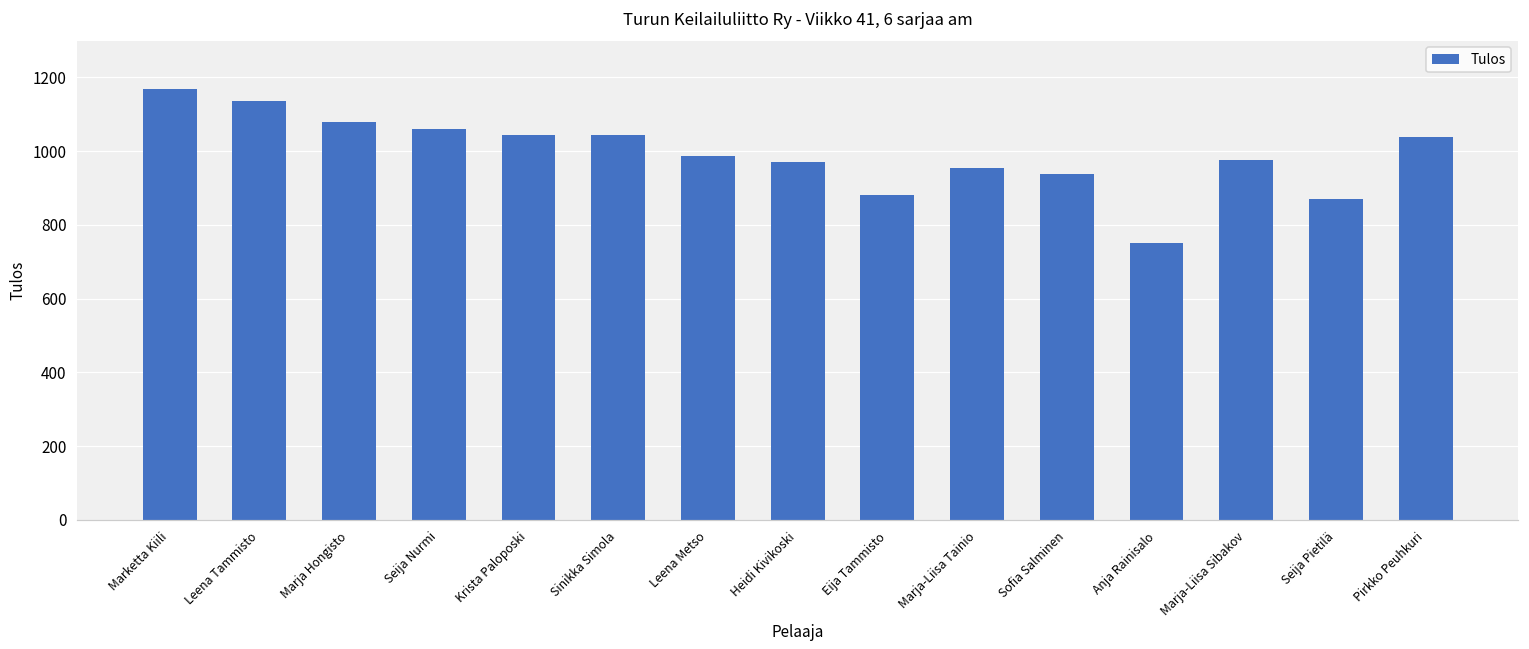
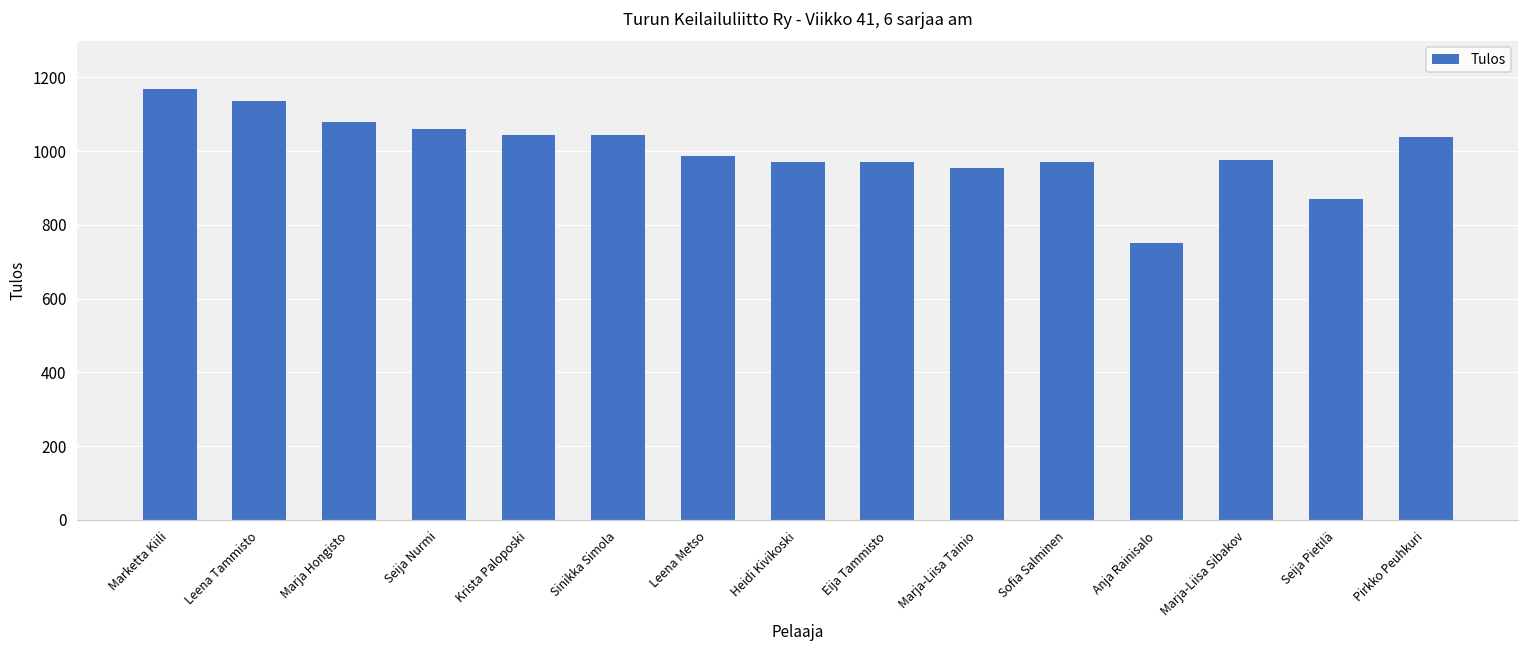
  {
    "Marketta Kiili": 1170,
    "Leena Tammisto": 1140,
    "Marja Hongisto": 1080,
    "Seija Nurmi": 1060,
    "Krista Paloposki": 1050,
    "Sinikka Simola": 1040,
    "Leena Metso": 990,
    "Heidi Kivikoski": 970,
-   "Eija Tammisto": 880,
+   "Eija Tammisto": 970,
    "Marja-Liisa Tainio": 960,
-   "Sofia Salminen": 940,
+   "Sofia Salminen": 970,
    "Anja Rainisalo": 750,
    "Marja-Liisa Sibakov": 980,
    "Seija Pietilä": 870,
    "Pirkko Peuhkuri": 1040
  }
